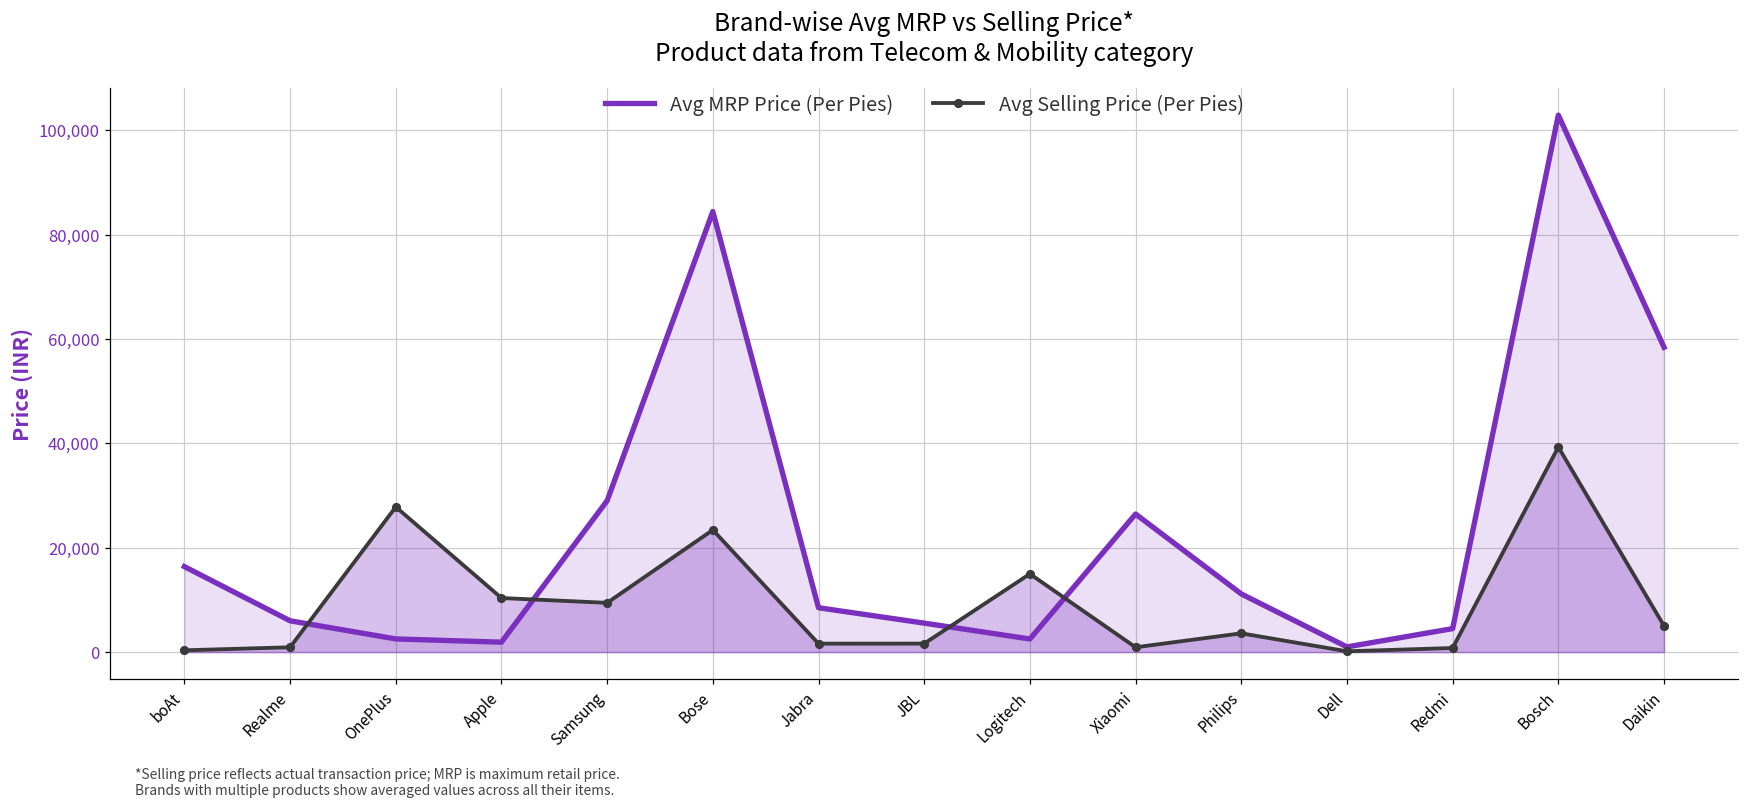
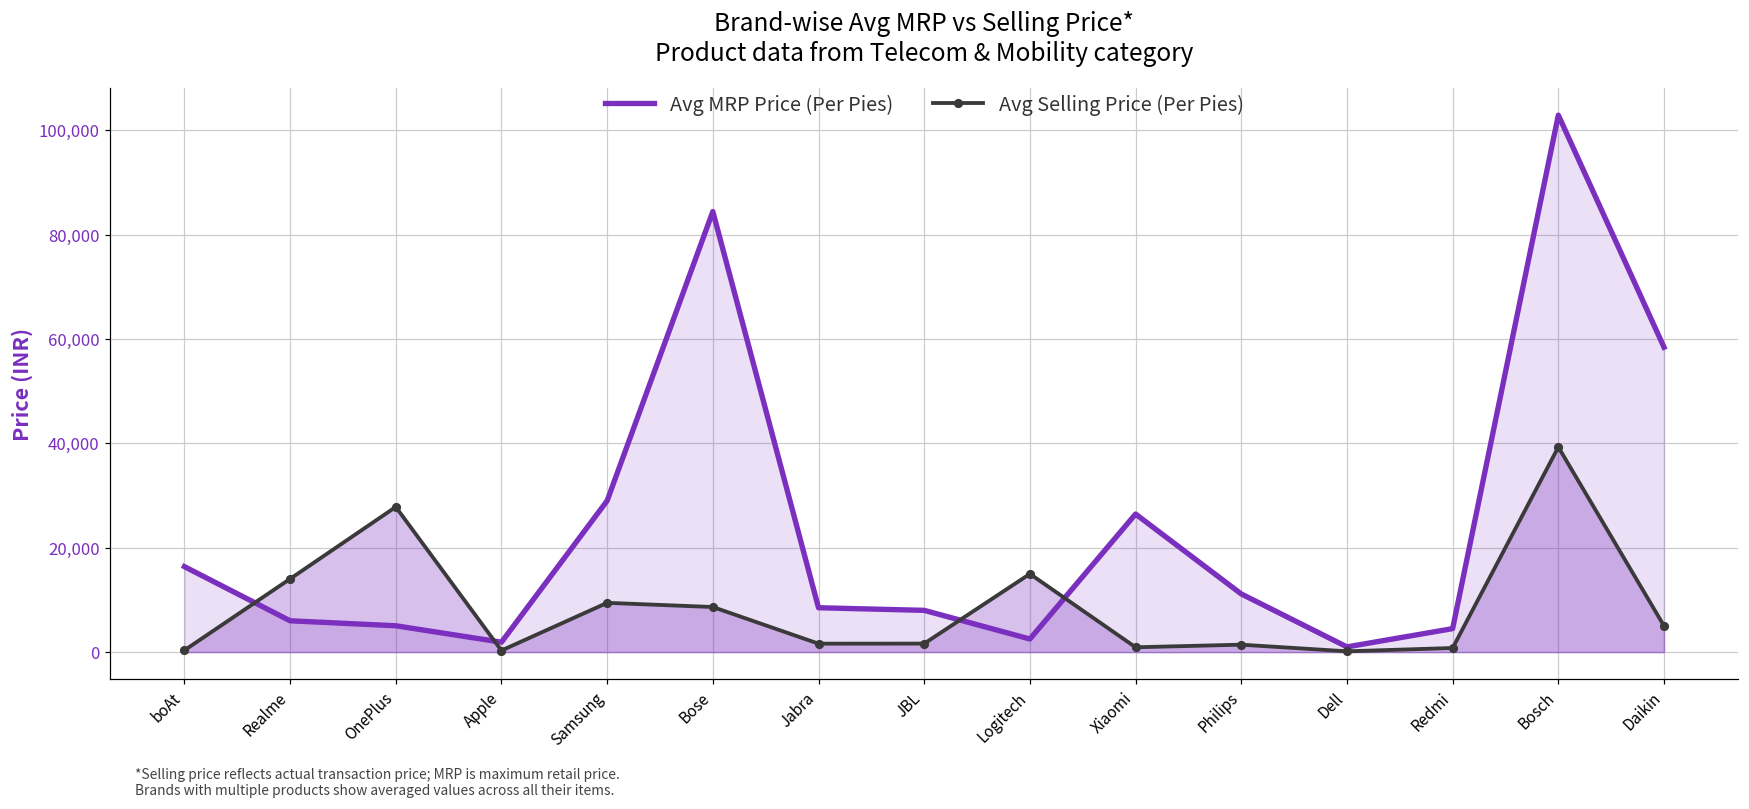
  {
    "Avg MRP Price (Per Pies)": {
      "boAt": "16,000",
      "Realme": "6,000",
-     "OnePlus": "3,000",
+     "OnePlus": "5,000",
      "Apple": "2,000",
      "Samsung": "29,000",
      "Bose": "84,000",
      "Jabra": "8,000",
-     "JBL": "6,000",
+     "JBL": "8,000",
      "Logitech": "3,000",
      "Xiaomi": "26,000",
      "Philips": "11,000",
      "Dell": "1,000",
      "Redmi": "4,000",
      "Bosch": "103,000",
      "Daikin": "58,000"
    },
    "Avg Selling Price (Per Pies)": {
      "boAt": "0",
-     "Realme": "1,000",
+     "Realme": "14,000",
      "OnePlus": "28,000",
-     "Apple": "10,000",
+     "Apple": "0",
      "Samsung": "9,000",
-     "Bose": "23,000",
+     "Bose": "9,000",
      "Jabra": "2,000",
      "JBL": "2,000",
      "Logitech": "15,000",
      "Xiaomi": "1,000",
-     "Philips": "4,000",
+     "Philips": "1,000",
      "Dell": "0",
      "Redmi": "1,000",
      "Bosch": "39,000",
      "Daikin": "5,000"
    }
  }
